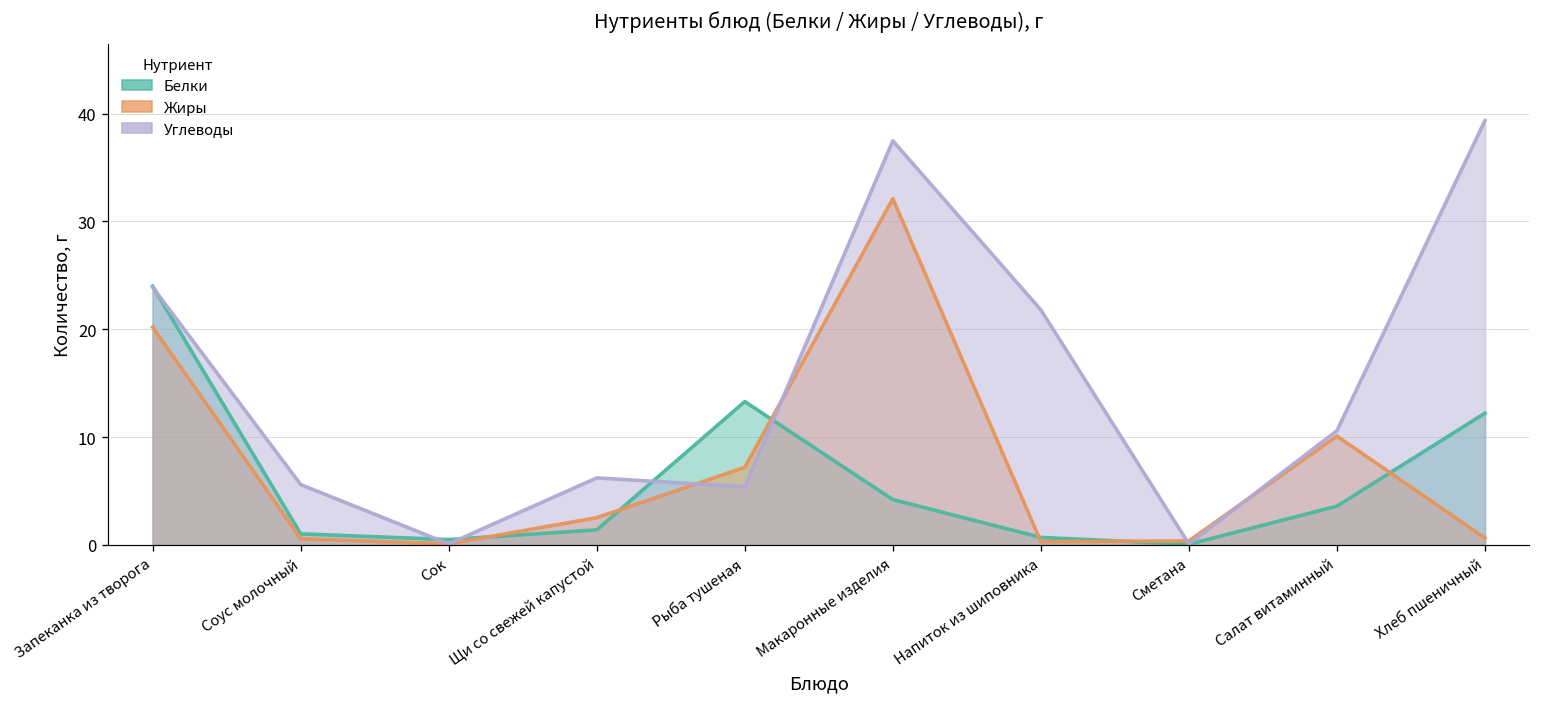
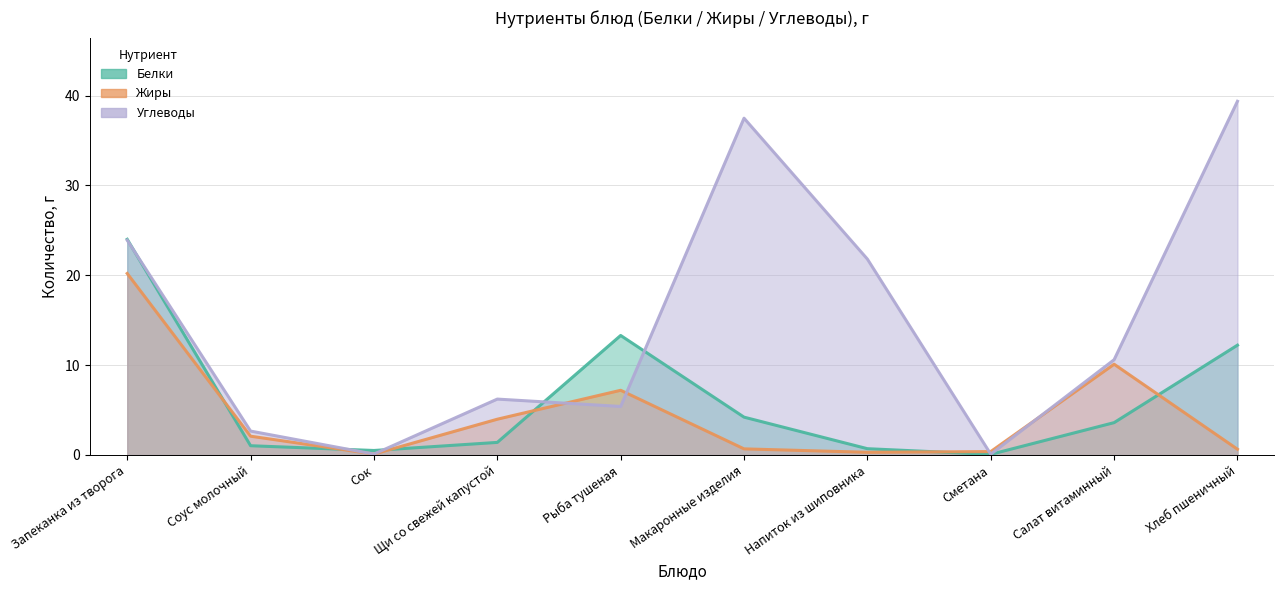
  {
    "Белки": {
      "Соус молочный": 1,
      "Сок": 1,
      "Щи со свежей капустой": 1,
      "Рыба тушеная": 13,
      "Макаронные изделия": 4,
      "Напиток из шиповника": 1,
      "Салат витаминный": 4,
      "Хлеб пшеничный": 12
    },
    "Жиры": {
      "Запеканка из творога": 20,
-     "Соус молочный": 1,
-     "Щи со свежей капустой": 3,
+     "Соус молочный": 2,
+     "Щи со свежей капустой": 4,
      "Рыба тушеная": 7,
-     "Макаронные изделия": 32,
+     "Макаронные изделия": 1,
      "Напиток из шиповника": 0,
      "Сметана": 0,
      "Салат витаминный": 10,
      "Хлеб пшеничный": 1
    },
    "Углеводы": {
-     "Соус молочный": 6,
+     "Соус молочный": 3,
      "Щи со свежей капустой": 6,
      "Рыба тушеная": 5,
      "Макаронные изделия": 37,
      "Напиток из шиповника": 22,
      "Салат витаминный": 11,
      "Хлеб пшеничный": 39
    }
  }
